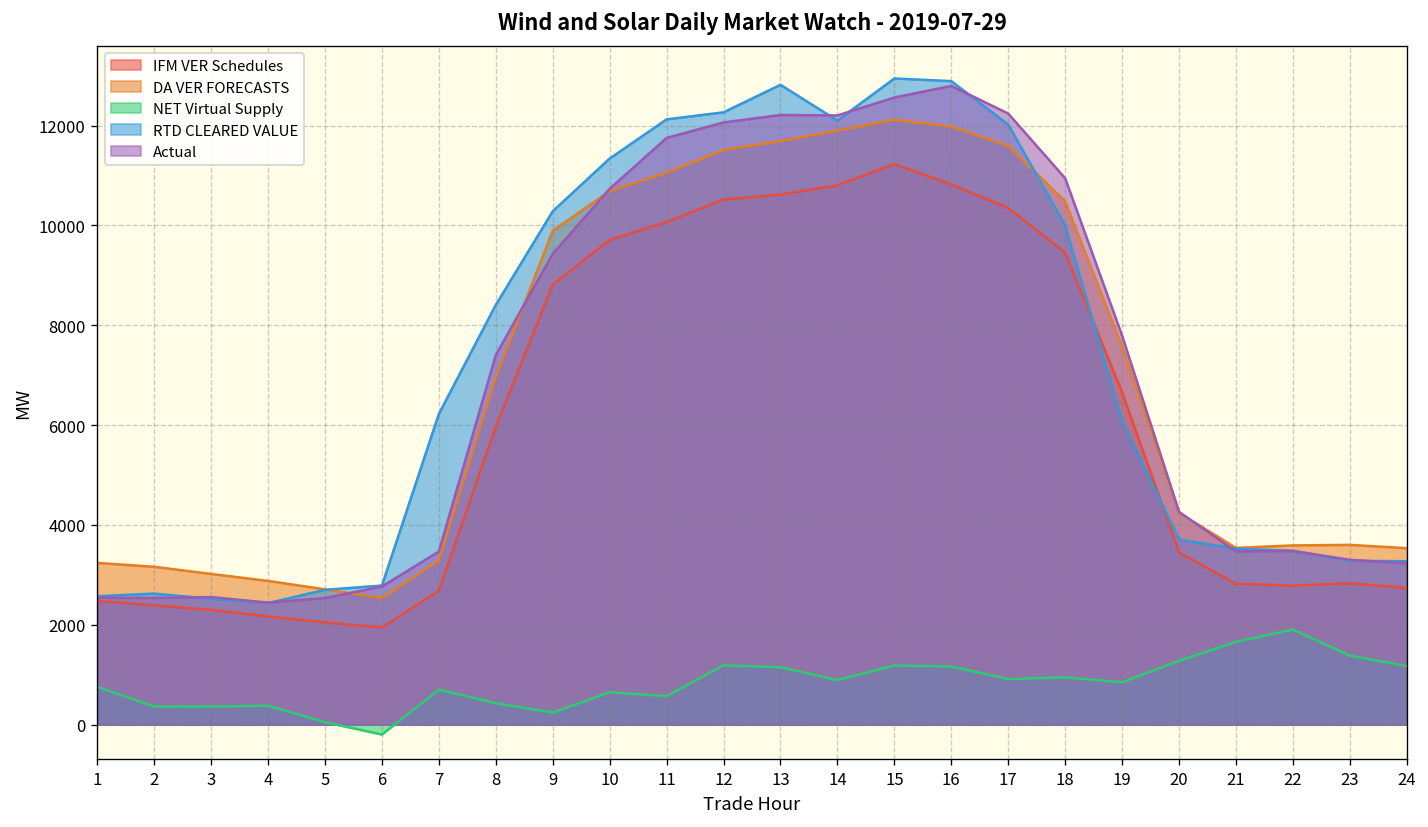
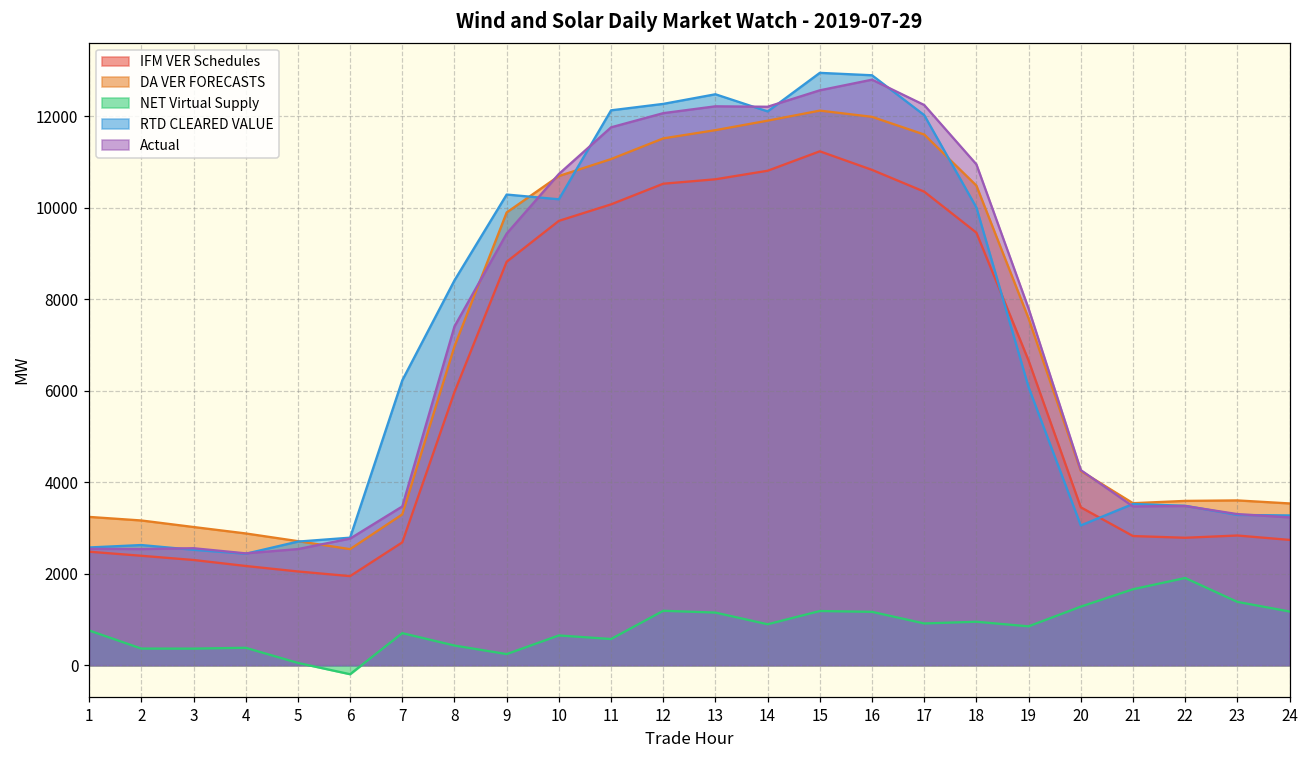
  {
    "RTD CLEARED VALUE": {
      "2": 2600,
      "7": 6200,
      "8": 8400,
      "9": 10300,
-     "10": 11300,
+     "10": 10200,
      "11": 12100,
      "12": 12300,
-     "13": 12800,
+     "13": 12500,
      "14": 12100,
      "15": 12900,
      "16": 12900,
      "17": 12000,
      "18": 10000,
      "19": 6100,
-     "20": 3700
+     "20": 3100
    },
    "Actual": {
      "2": 2500,
      "5": 2500,
      "7": 3500,
      "8": 7400,
      "9": 9400,
      "11": 11800,
      "12": 12100,
      "13": 12200,
      "14": 12200,
      "15": 12600,
      "16": 12800,
      "17": 12200,
      "18": 10900,
      "19": 7800
    }
  }
